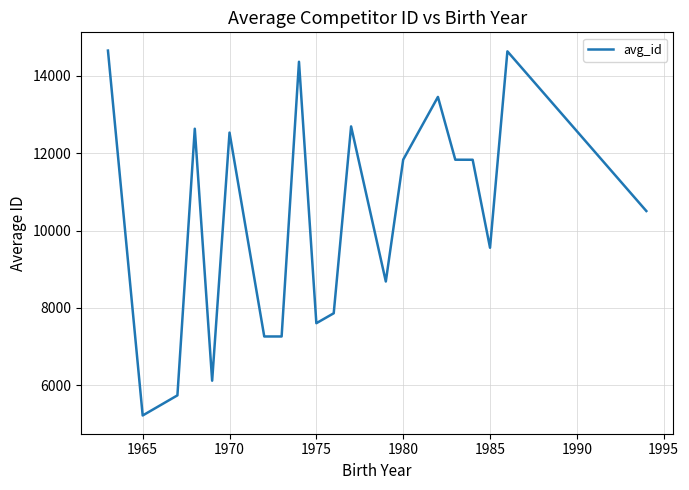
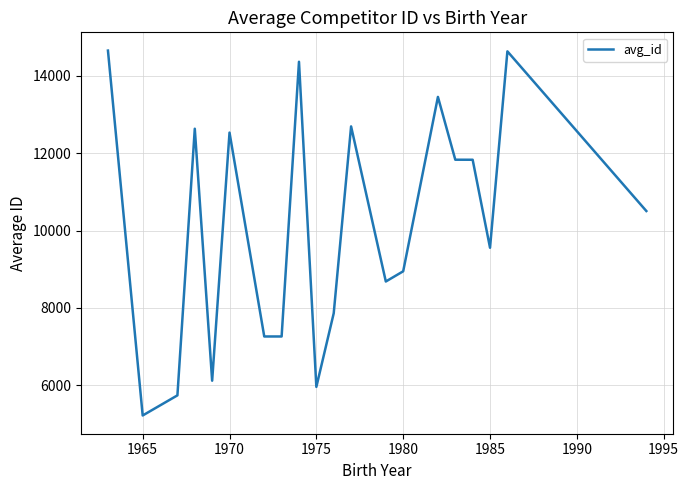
  {
    "1965": 5200,
    "1970": 12500,
-   "1975": 7600,
-   "1980": 11800,
+   "1975": 6000,
+   "1980": 8900,
    "1985": 9600
  }
